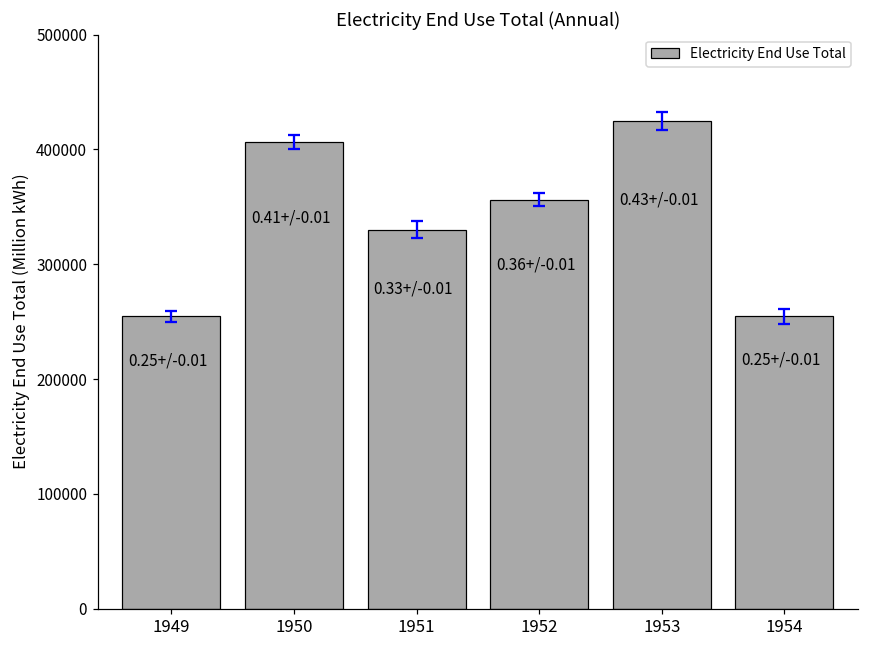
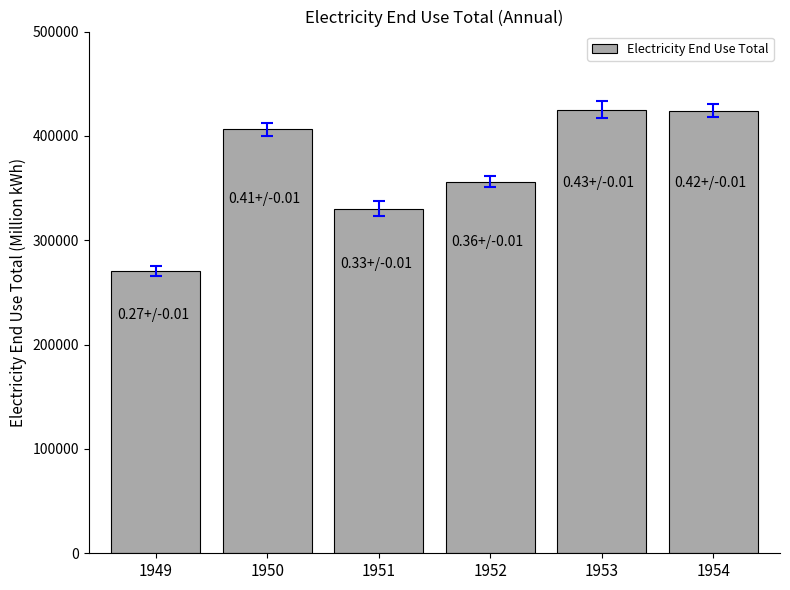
  {
    "Electricity End Use Total": {
-     "1949": "0.25+/",
-     "1954": "0.25+/"
+     "1949": "0.27+/",
+     "1954": "0.42+/"
    }
  }
